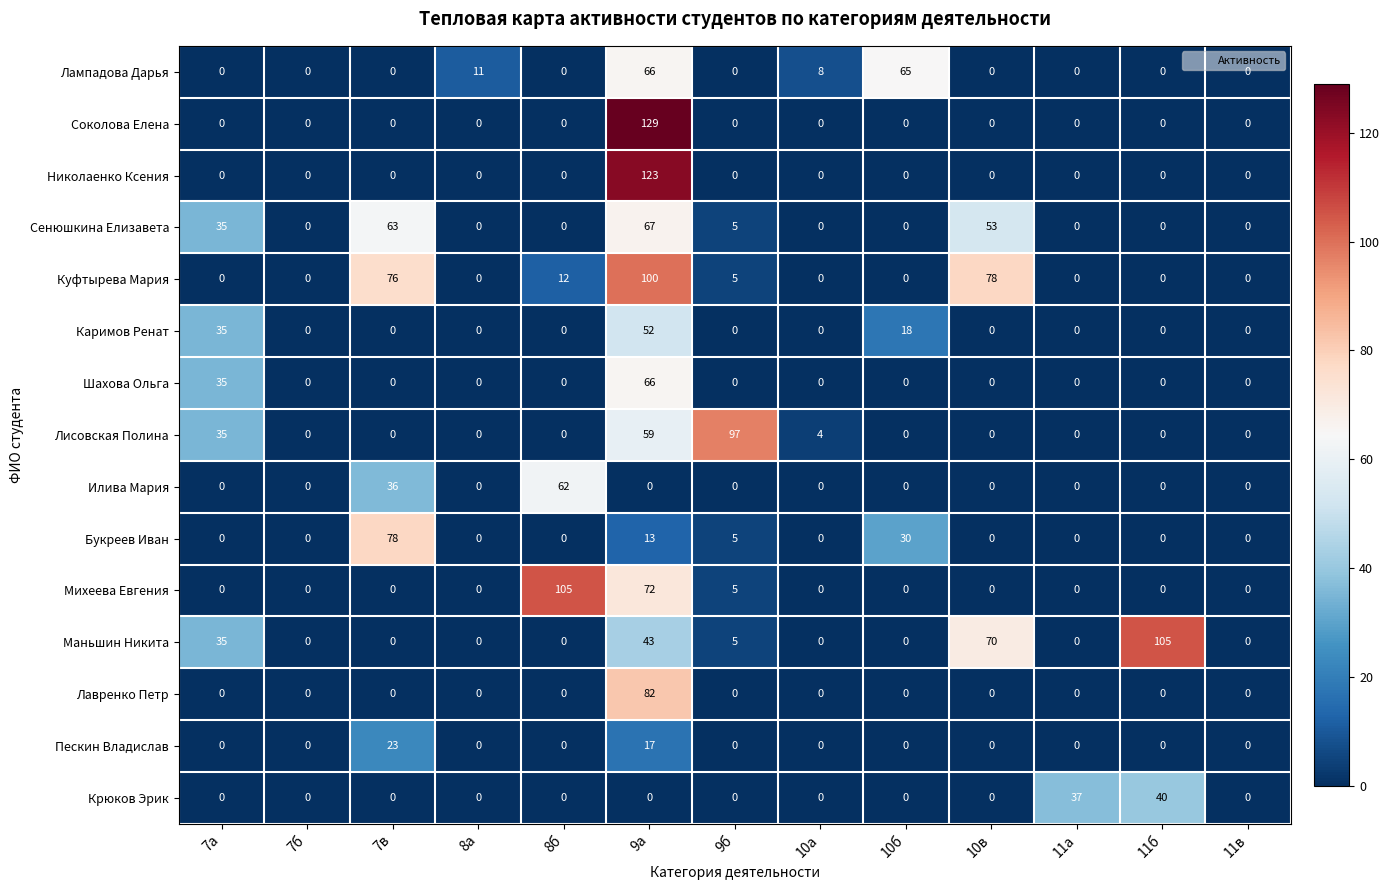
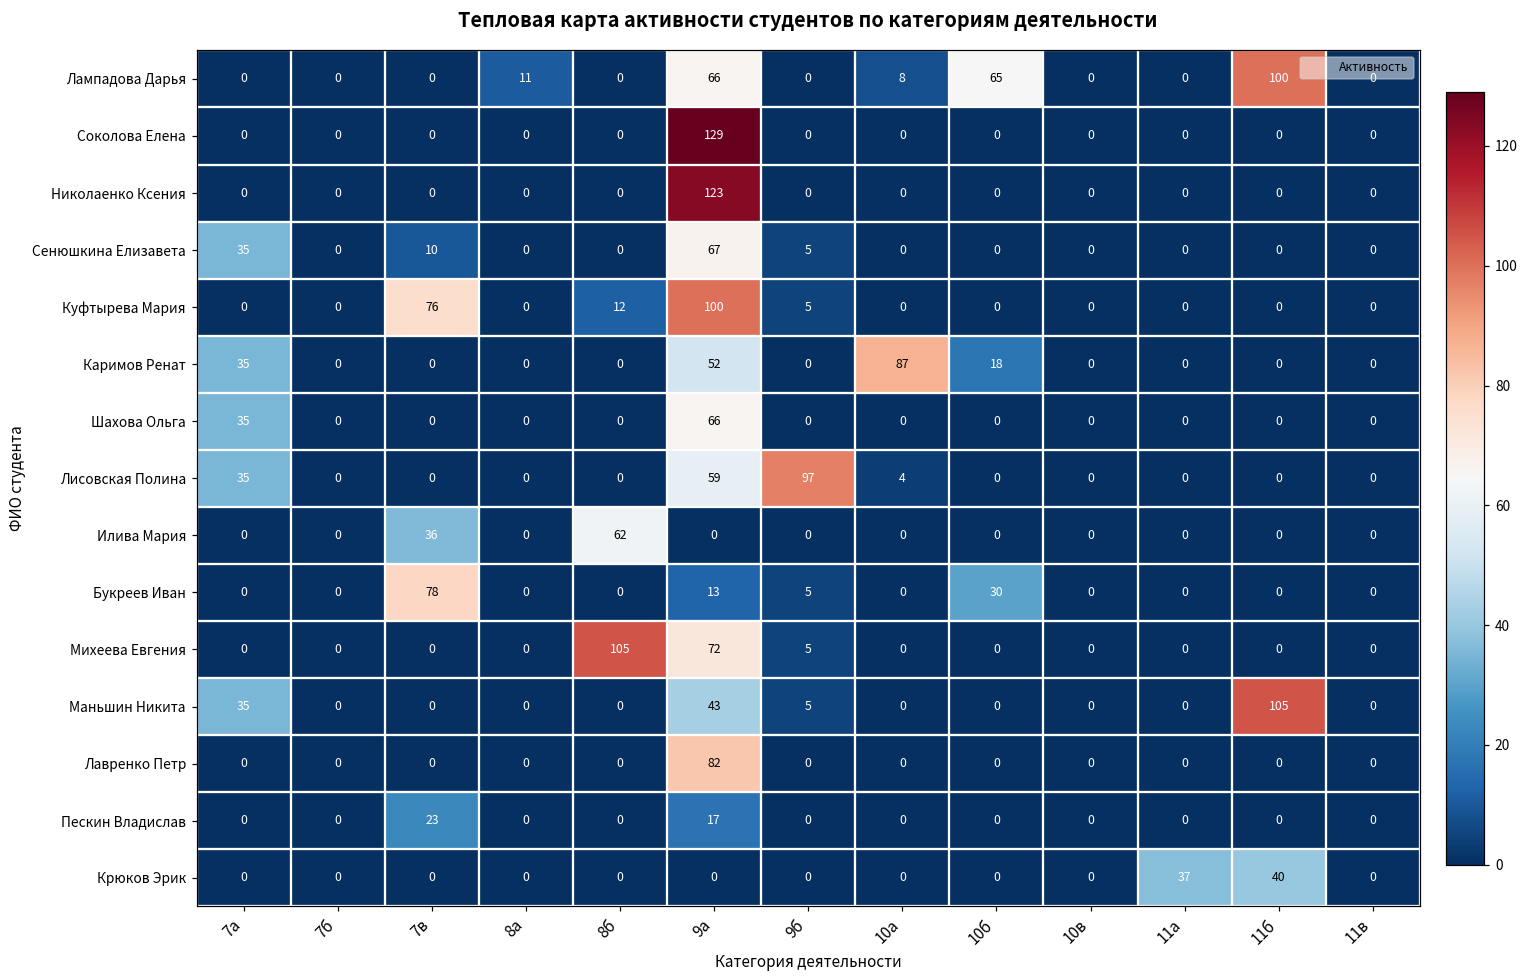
  {
    "Лампадова Дарья": {
      "7а": 0,
      "7б": 0,
      "7в": 0,
      "8а": 11,
      "8б": 0,
      "9а": 66,
      "9б": 0,
      "10а": 8,
      "10б": 65,
      "10в": 0,
      "11а": 0,
-     "11б": 0
+     "11б": 100
    },
    "Соколова Елена": {
      "7а": 0,
      "7б": 0,
      "7в": 0,
      "8а": 0,
      "8б": 0,
      "9а": 129,
      "9б": 0,
      "10а": 0,
      "10б": 0,
      "10в": 0,
      "11а": 0,
      "11б": 0,
      "11в": 0
    },
    "Николаенко Ксения": {
      "7а": 0,
      "7б": 0,
      "7в": 0,
      "8а": 0,
      "8б": 0,
      "9а": 123,
      "9б": 0,
      "10а": 0,
      "10б": 0,
      "10в": 0,
      "11а": 0,
      "11б": 0,
      "11в": 0
    },
    "Сенюшкина Елизавета": {
      "7а": 35,
      "7б": 0,
-     "7в": 63,
+     "7в": 10,
      "8а": 0,
      "8б": 0,
      "9а": 67,
      "9б": 5,
      "10а": 0,
      "10б": 0,
-     "10в": 53,
+     "10в": 0,
      "11а": 0,
      "11б": 0,
      "11в": 0
    },
    "Куфтырева Мария": {
      "7а": 0,
      "7б": 0,
      "7в": 76,
      "8а": 0,
      "8б": 12,
      "9а": 100,
      "9б": 5,
      "10а": 0,
      "10б": 0,
-     "10в": 78,
+     "10в": 0,
      "11а": 0,
      "11б": 0,
      "11в": 0
    },
    "Каримов Ренат": {
      "7а": 35,
      "7б": 0,
      "7в": 0,
      "8а": 0,
      "8б": 0,
      "9а": 52,
      "9б": 0,
-     "10а": 0,
+     "10а": 87,
      "10б": 18,
      "10в": 0,
      "11а": 0,
      "11б": 0,
      "11в": 0
    },
    "Шахова Ольга": {
      "7а": 35,
      "7б": 0,
      "7в": 0,
      "8а": 0,
      "8б": 0,
      "9а": 66,
      "9б": 0,
      "10а": 0,
      "10б": 0,
      "10в": 0,
      "11а": 0,
      "11б": 0,
      "11в": 0
    },
    "Лисовская Полина": {
      "7а": 35,
      "7б": 0,
      "7в": 0,
      "8а": 0,
      "8б": 0,
      "9а": 59,
      "9б": 97,
      "10а": 4,
      "10б": 0,
      "10в": 0,
      "11а": 0,
      "11б": 0,
      "11в": 0
    },
    "Илива Мария": {
      "7а": 0,
      "7б": 0,
      "7в": 36,
      "8а": 0,
      "8б": 62,
      "9а": 0,
      "9б": 0,
      "10а": 0,
      "10б": 0,
      "10в": 0,
      "11а": 0,
      "11б": 0,
      "11в": 0
    },
    "Букреев Иван": {
      "7а": 0,
      "7б": 0,
      "7в": 78,
      "8а": 0,
      "8б": 0,
      "9а": 13,
      "9б": 5,
      "10а": 0,
      "10б": 30,
      "10в": 0,
      "11а": 0,
      "11б": 0,
      "11в": 0
    },
    "Михеева Евгения": {
      "7а": 0,
      "7б": 0,
      "7в": 0,
      "8а": 0,
      "8б": 105,
      "9а": 72,
      "9б": 5,
      "10а": 0,
      "10б": 0,
      "10в": 0,
      "11а": 0,
      "11б": 0,
      "11в": 0
    },
    "Маньшин Никита": {
      "7а": 35,
      "7б": 0,
      "7в": 0,
      "8а": 0,
      "8б": 0,
      "9а": 43,
      "9б": 5,
      "10а": 0,
      "10б": 0,
-     "10в": 70,
+     "10в": 0,
      "11а": 0,
      "11б": 105,
      "11в": 0
    },
    "Лавренко Петр": {
      "7а": 0,
      "7б": 0,
      "7в": 0,
      "8а": 0,
      "8б": 0,
      "9а": 82,
      "9б": 0,
      "10а": 0,
      "10б": 0,
      "10в": 0,
      "11а": 0,
      "11б": 0,
      "11в": 0
    },
    "Пескин Владислав": {
      "7а": 0,
      "7б": 0,
      "7в": 23,
      "8а": 0,
      "8б": 0,
      "9а": 17,
      "9б": 0,
      "10а": 0,
      "10б": 0,
      "10в": 0,
      "11а": 0,
      "11б": 0,
      "11в": 0
    },
    "Крюков Эрик": {
      "7а": 0,
      "7б": 0,
      "7в": 0,
      "8а": 0,
      "8б": 0,
      "9а": 0,
      "9б": 0,
      "10а": 0,
      "10б": 0,
      "10в": 0,
      "11а": 37,
      "11б": 40,
      "11в": 0
    }
  }
